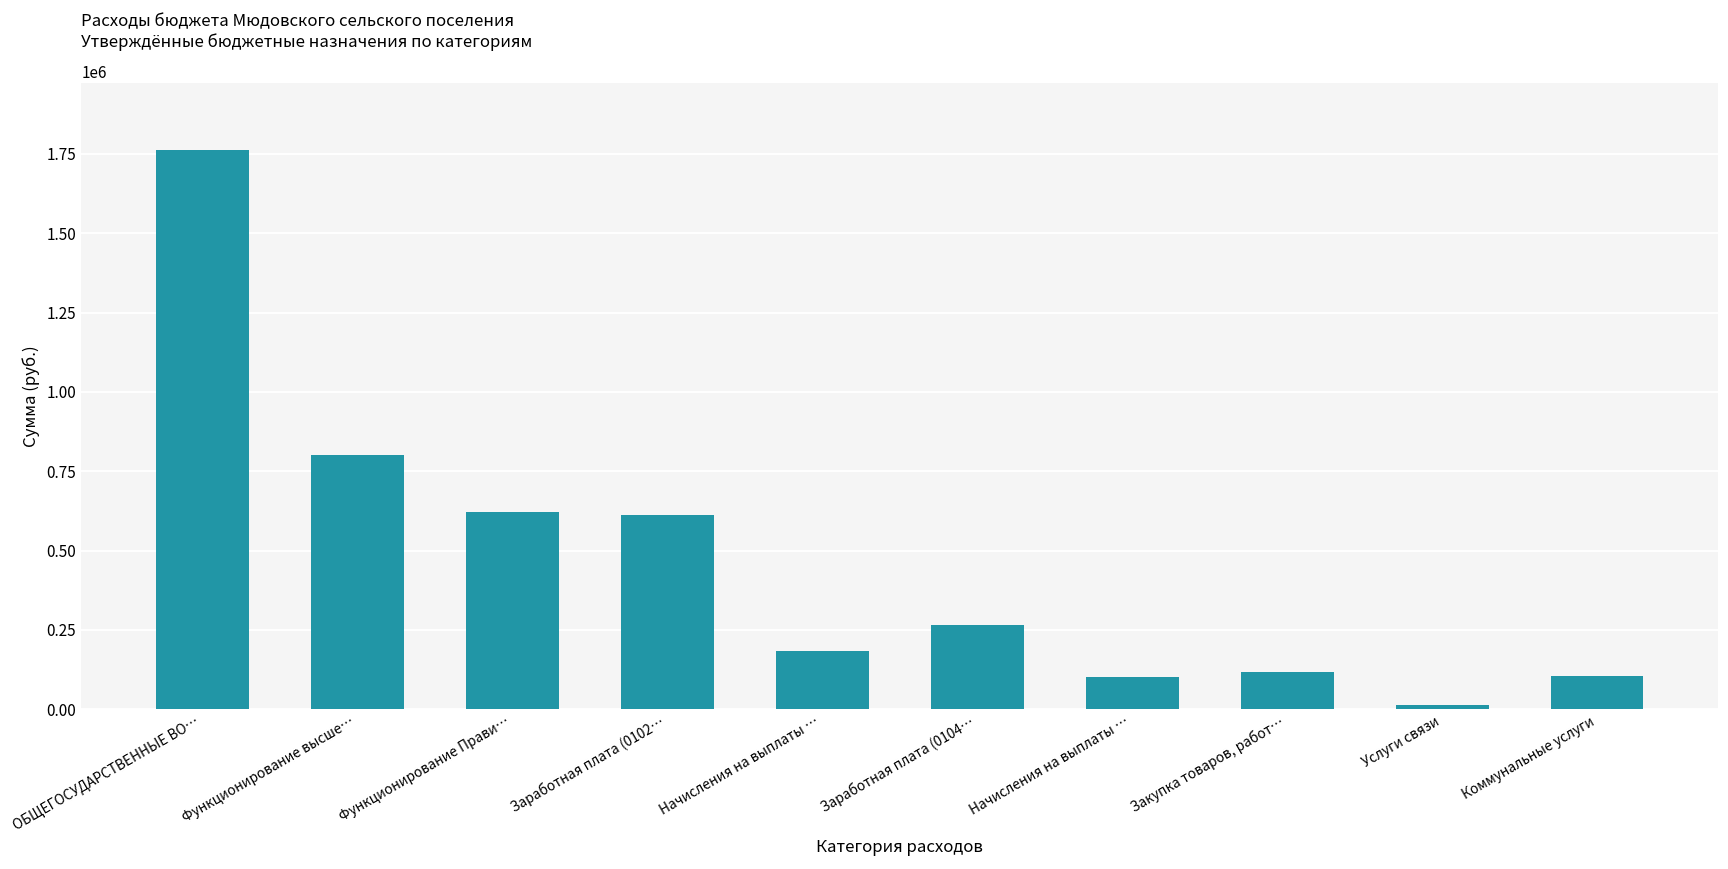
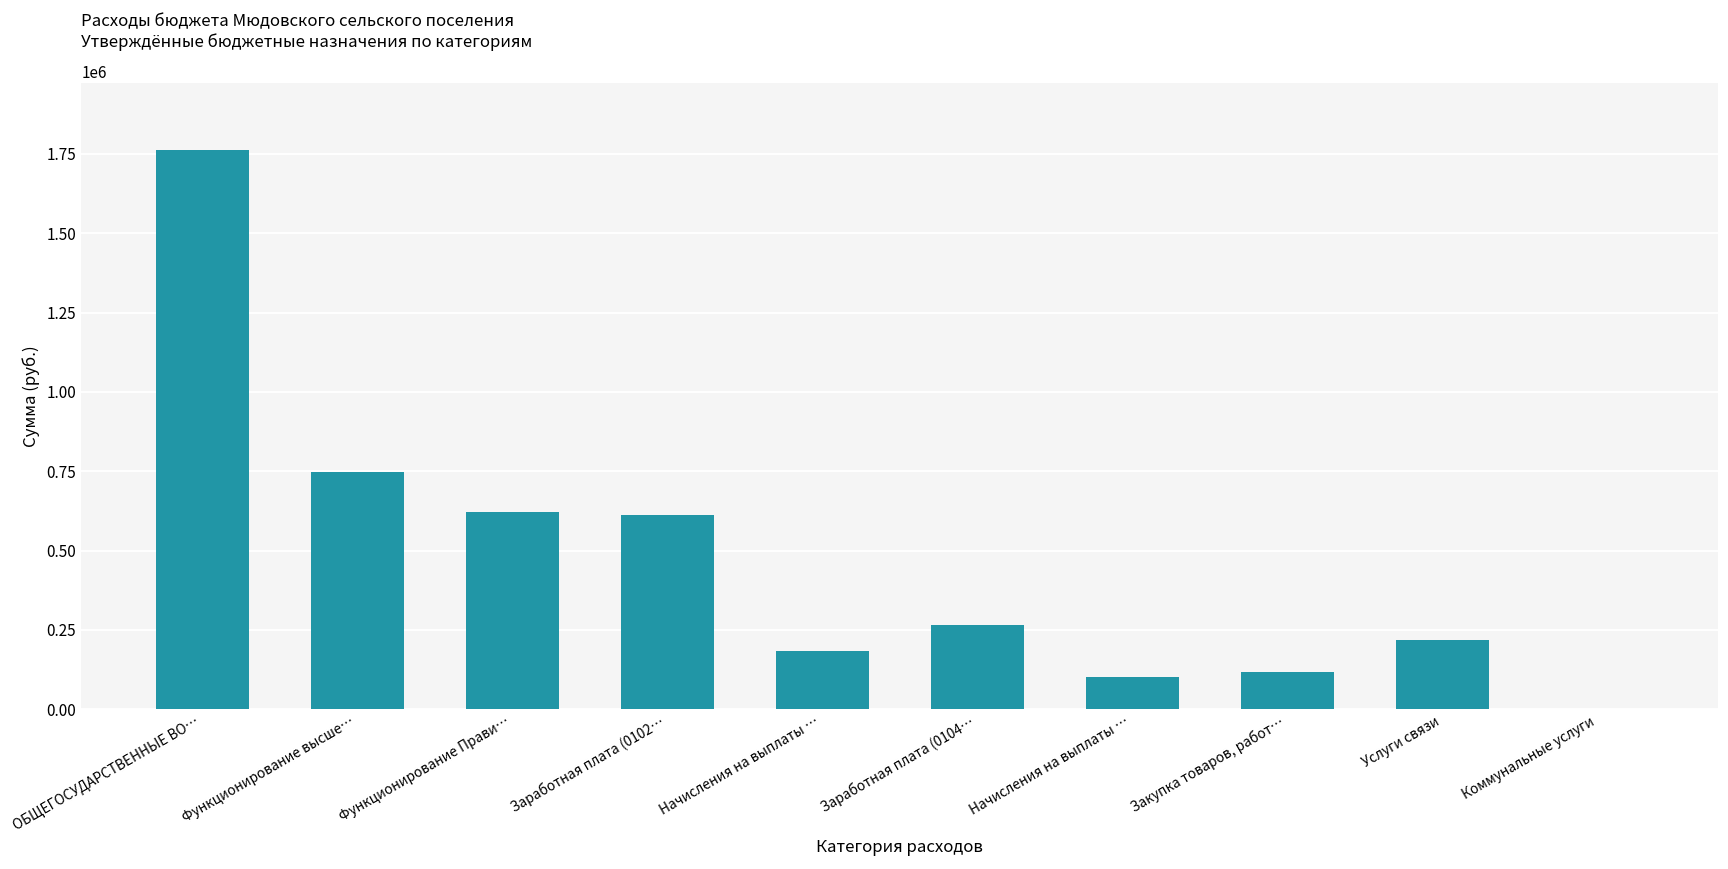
  {
    "ОБЩЕГОСУДАРСТВЕННЫЕ ВО…": 1760000,
-   "Функционирование высше…": 800000,
+   "Функционирование высше…": 750000,
    "Функционирование Прави…": 620000,
    "Заработная плата (0102…": 610000,
    "Заработная плата (0104…": 260000,
    "Закупка товаров, работ…": 120000,
-   "Услуги связи": 10000,
-   "Коммунальные услуги": 100000
+   "Услуги связи": 220000,
+   "Коммунальные услуги": 0
  }
